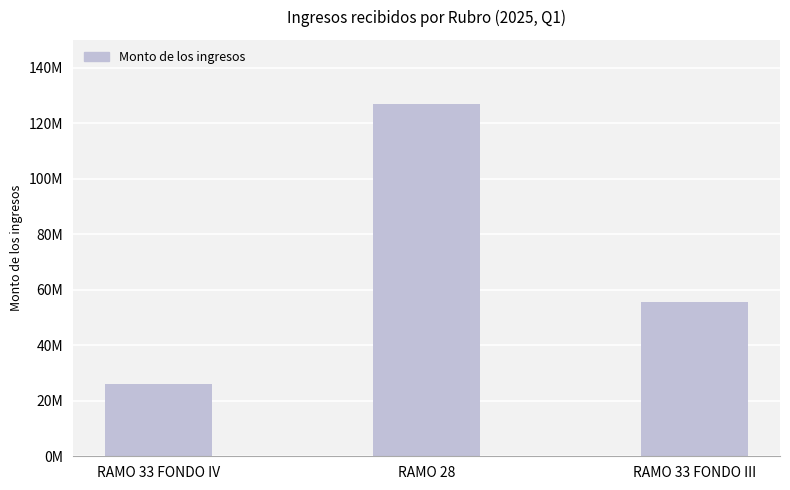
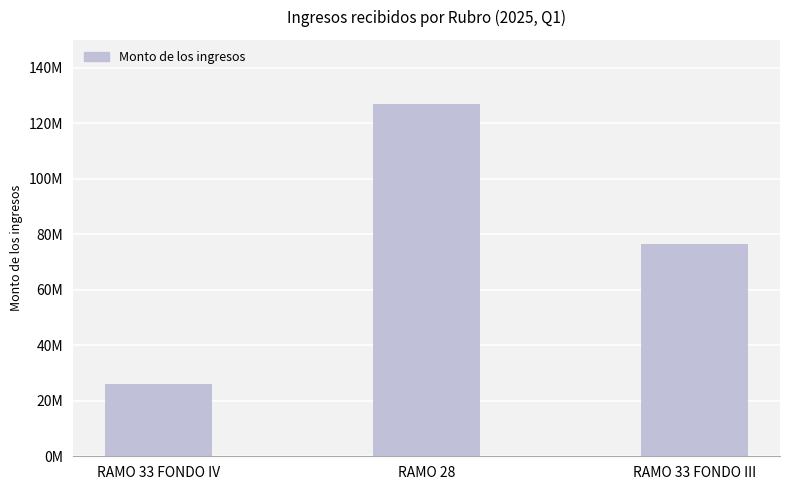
  {
    "RAMO 33 FONDO IV": 26000000,
    "RAMO 28": 127000000,
-   "RAMO 33 FONDO III": 56000000
+   "RAMO 33 FONDO III": 77000000
  }
